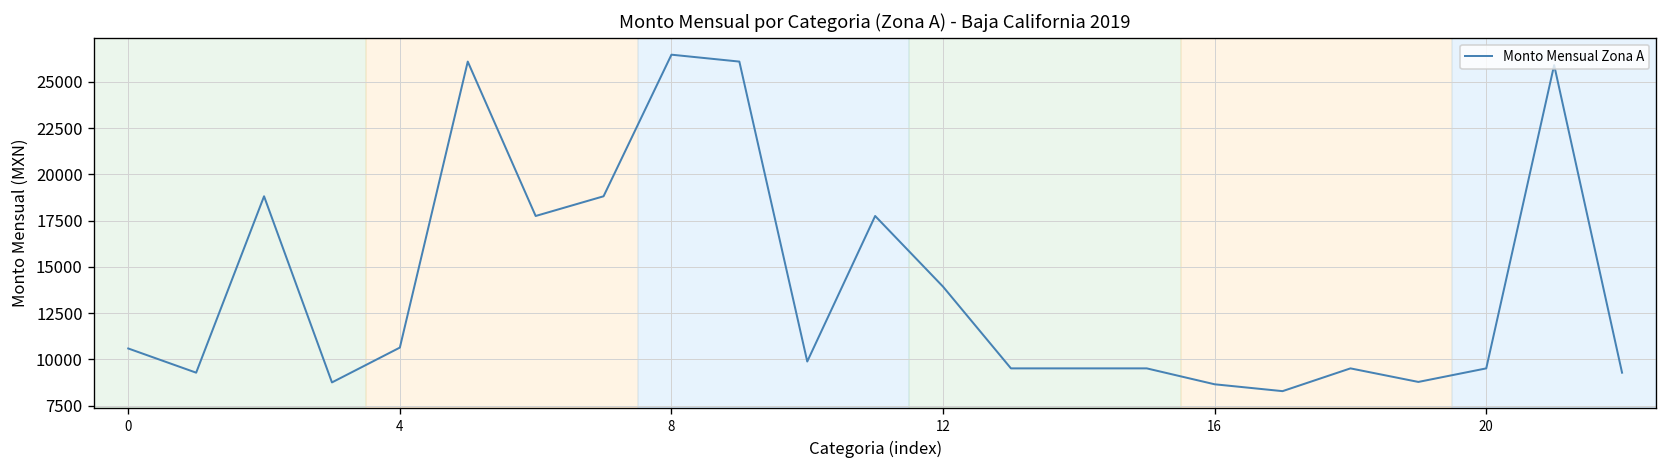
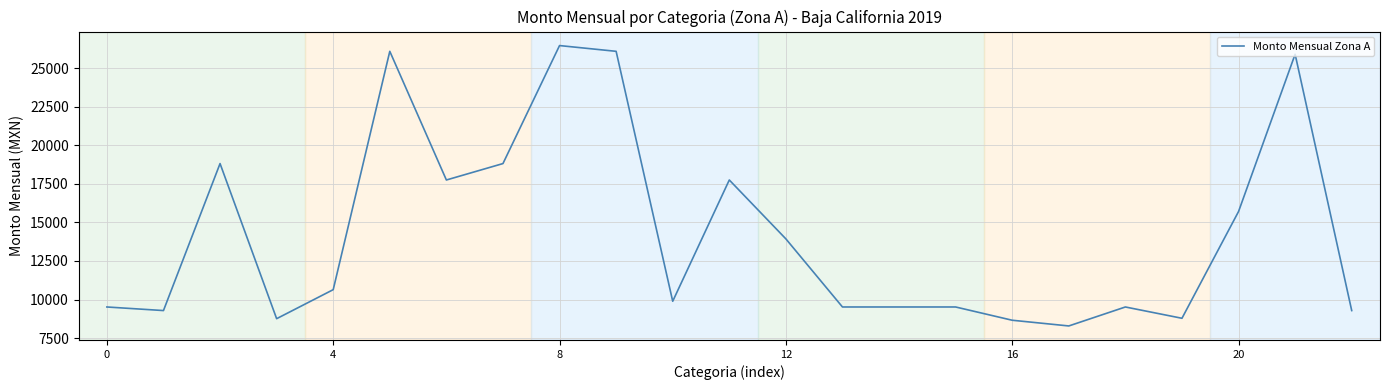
  {
-   "0": 10600,
+   "0": 9500,
    "4": 10600,
    "8": 26500,
    "12": 13900,
    "16": 8700,
-   "20": 9500
+   "20": 15700
  }
